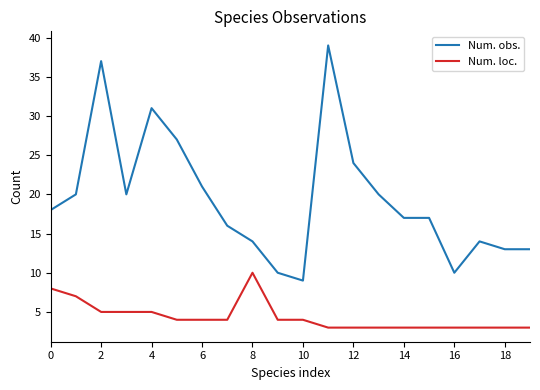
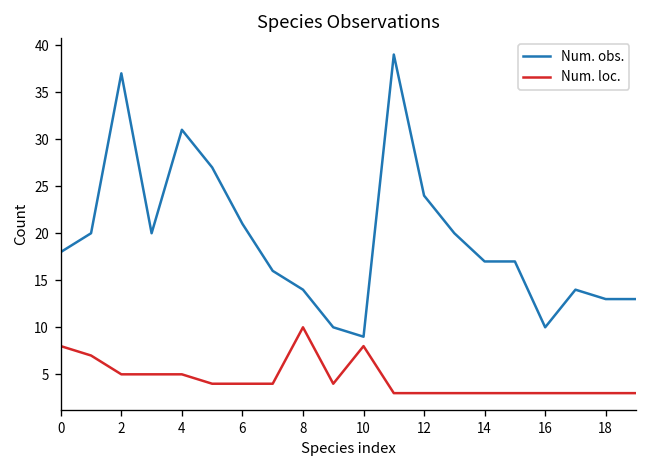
  {
    "Num. obs.": {
      "0": 18,
      "2": 37,
      "4": 31,
      "6": 21,
      "8": 14,
      "10": 9,
      "12": 24,
      "14": 17,
      "16": 10,
      "18": 13
    },
    "Num. loc.": {
      "0": 8,
      "2": 5,
      "4": 5,
      "6": 4,
      "8": 10,
-     "10": 4,
+     "10": 8,
      "12": 3,
      "14": 3,
      "16": 3,
      "18": 3
    }
  }
